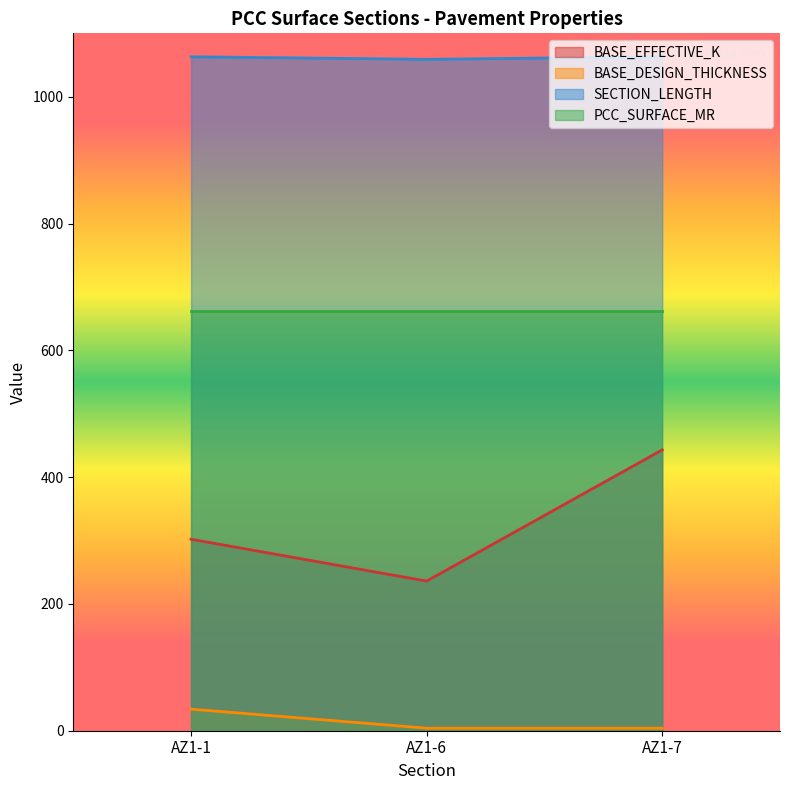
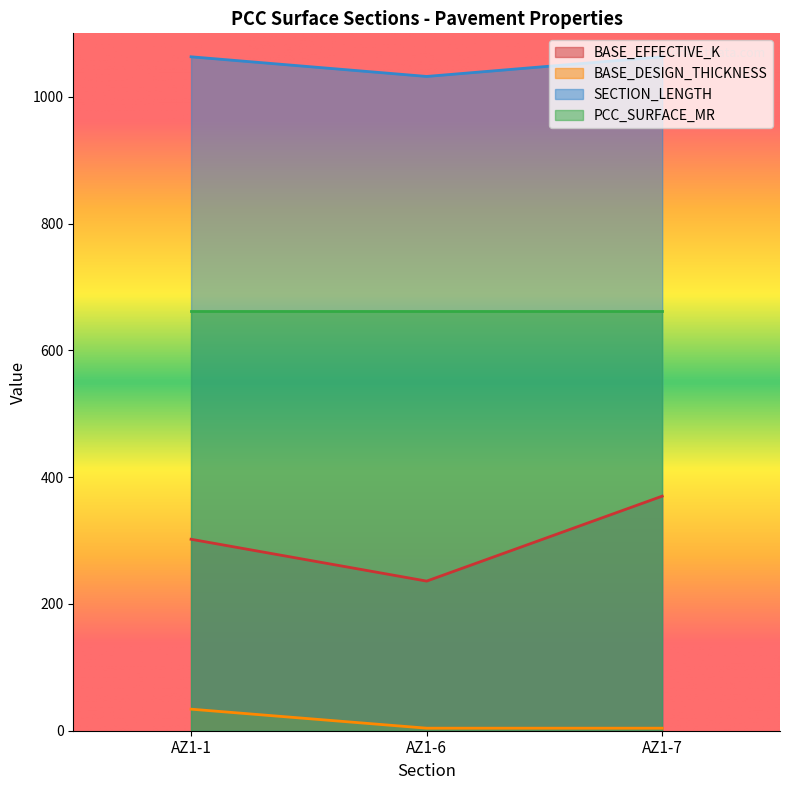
  {
    "BASE_EFFECTIVE_K": {
      "AZ1-1": 300,
      "AZ1-6": 240,
-     "AZ1-7": 440
+     "AZ1-7": 370
    },
    "BASE_DESIGN_THICKNESS": {
      "AZ1-1": 30,
      "AZ1-6": 0,
      "AZ1-7": 0
    },
    "SECTION_LENGTH": {
      "AZ1-1": 1060,
-     "AZ1-6": 1060
+     "AZ1-6": 1030
    },
    "PCC_SURFACE_MR": {
      "AZ1-1": 660,
      "AZ1-6": 660,
      "AZ1-7": 660
    }
  }
